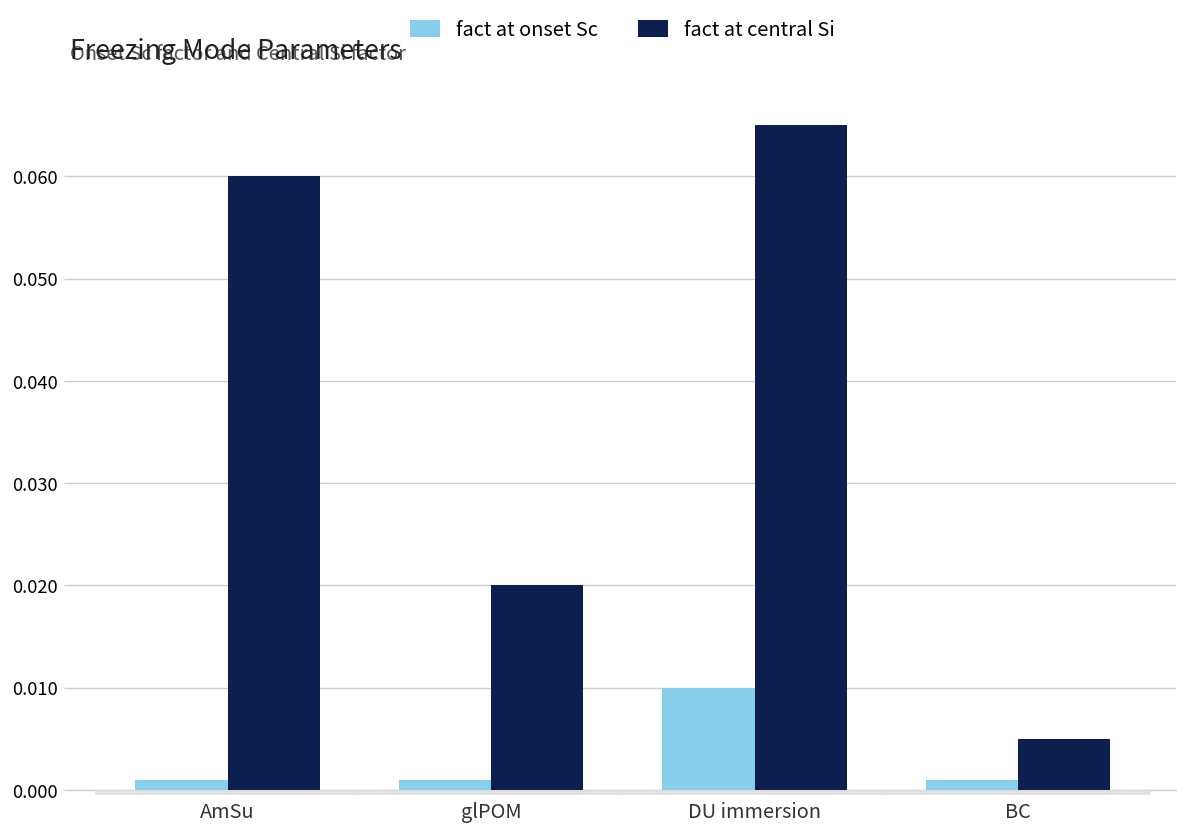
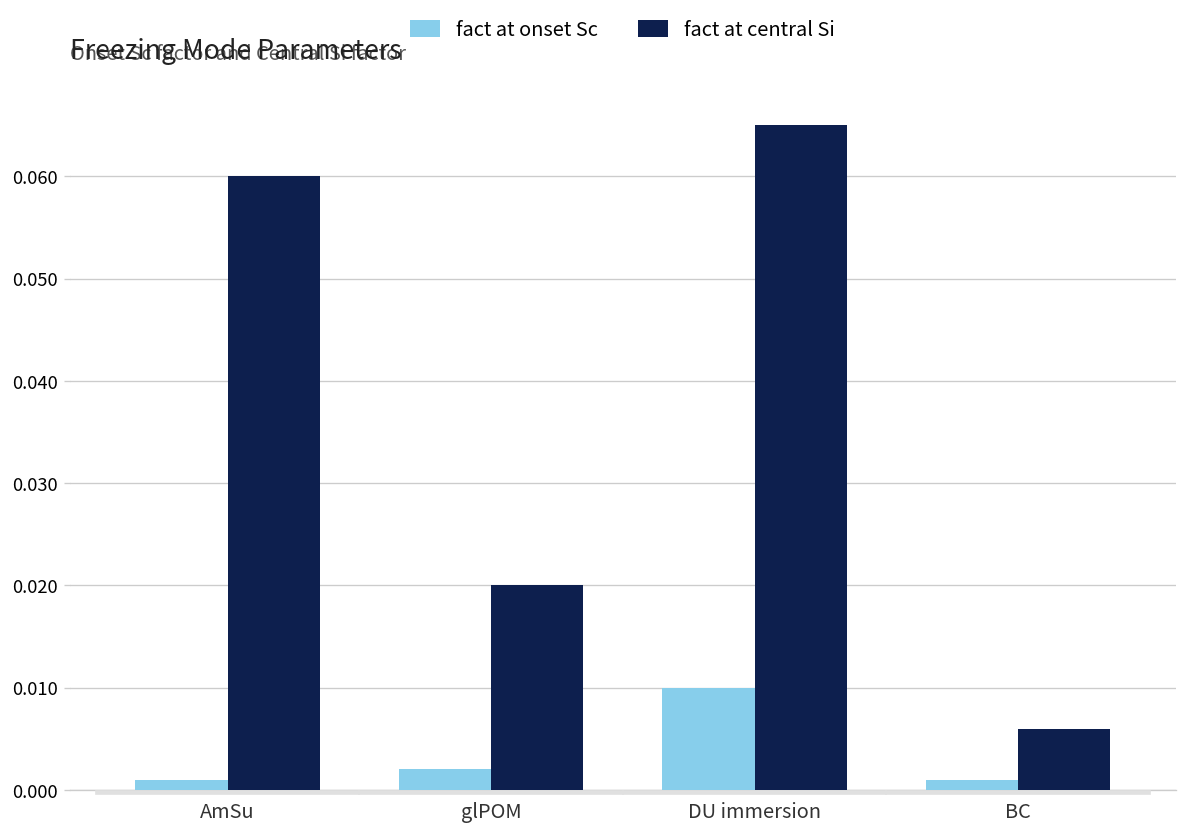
  {
    "fact at onset Sc": {
      "AmSu": 0.001,
-     "glPOM": 0.001,
+     "glPOM": 0.002,
      "DU immersion": 0.010,
      "BC": 0.001
    },
    "fact at central Si": {
      "AmSu": 0.060,
      "glPOM": 0.020,
      "DU immersion": 0.065,
-     "BC": 0.005
+     "BC": 0.006
    }
  }
